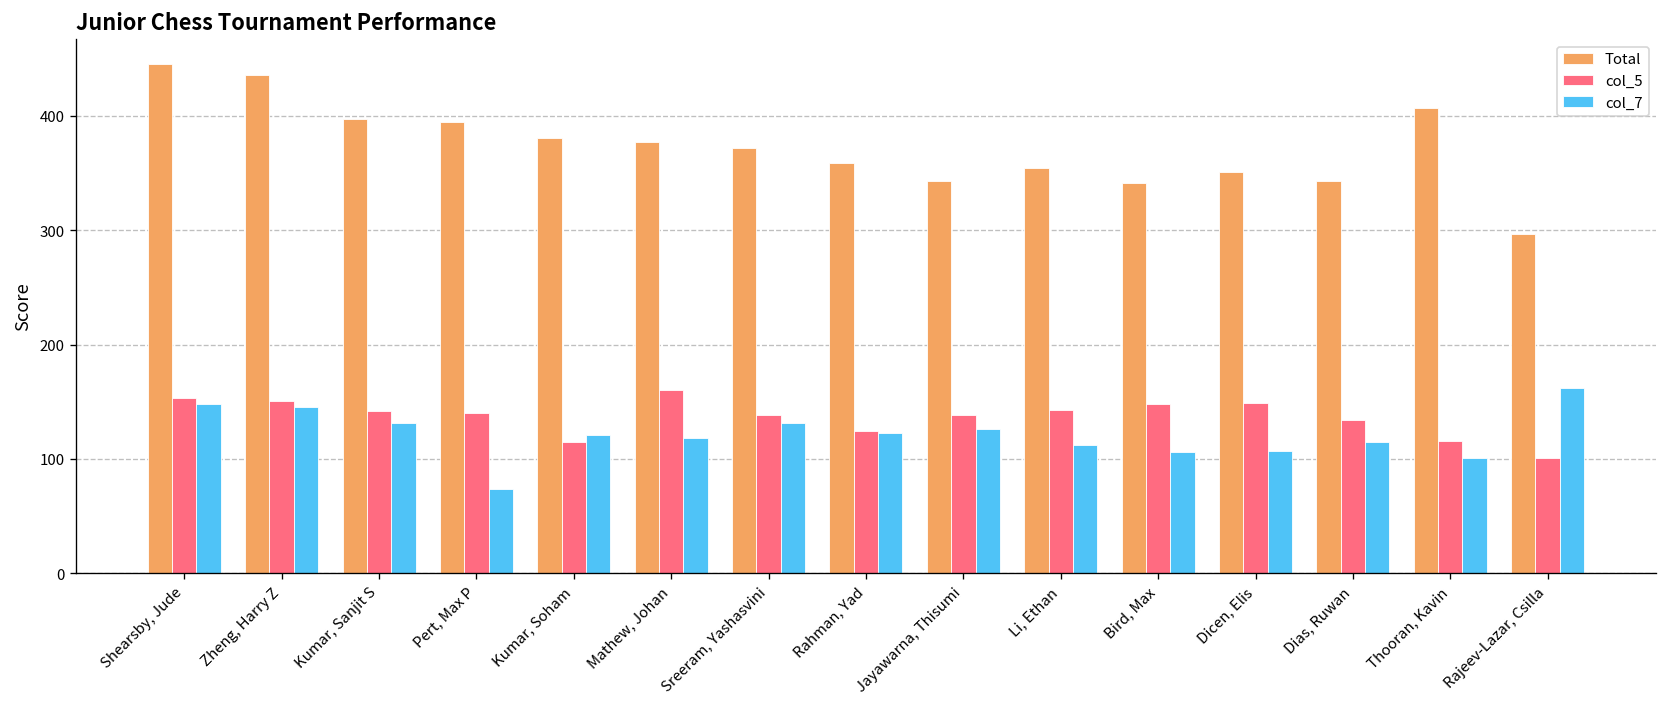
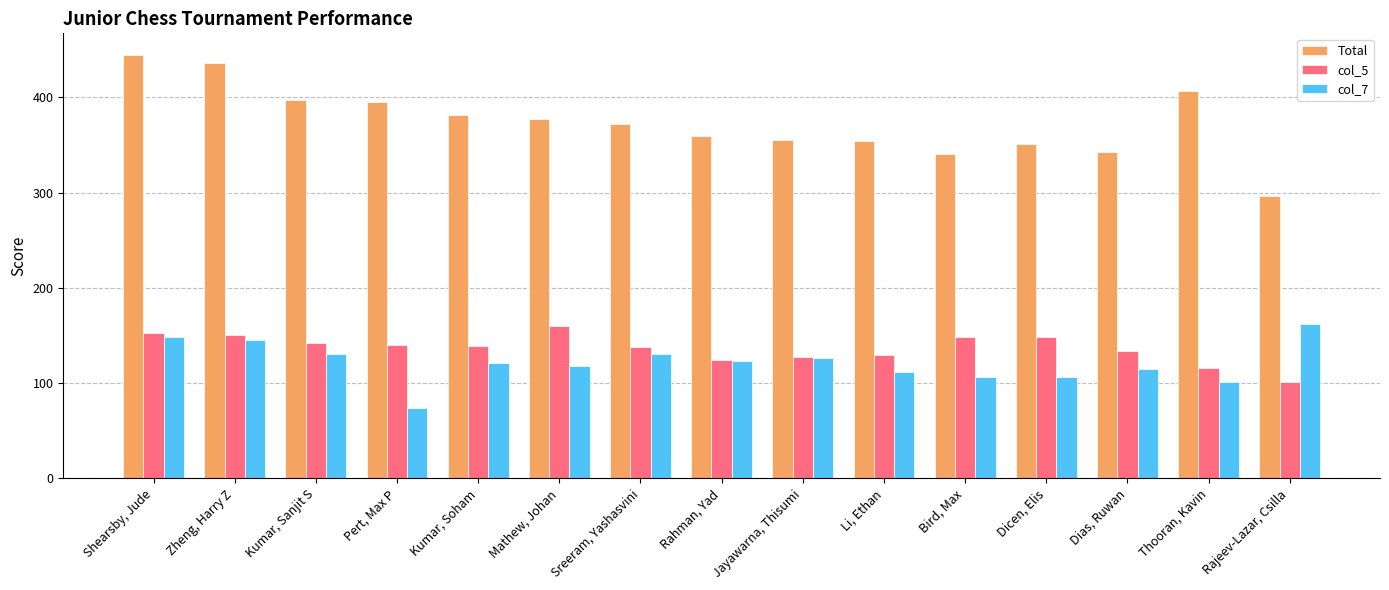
  {
    "Total": {
      "Shearsby, Jude": 450,
      "Zheng, Harry Z": 440,
      "Kumar, Sanjit S": 400,
      "Pert, Max P": 400,
      "Kumar, Soham": 380,
      "Mathew, Johan": 380,
      "Sreeram, Yashasvini": 370,
      "Rahman, Yad": 360,
-     "Jayawarna, Thisumi": 340,
+     "Jayawarna, Thisumi": 360,
      "Li, Ethan": 350,
      "Bird, Max": 340,
      "Dicen, Elis": 350,
      "Dias, Ruwan": 340,
      "Thooran, Kavin": 410,
      "Rajeev-Lazar, Csilla": 300
    },
    "col_5": {
      "Shearsby, Jude": 150,
      "Zheng, Harry Z": 150,
      "Kumar, Sanjit S": 140,
      "Pert, Max P": 140,
-     "Kumar, Soham": 120,
+     "Kumar, Soham": 140,
      "Mathew, Johan": 160,
      "Sreeram, Yashasvini": 140,
      "Rahman, Yad": 120,
-     "Jayawarna, Thisumi": 140,
-     "Li, Ethan": 140,
+     "Jayawarna, Thisumi": 130,
+     "Li, Ethan": 130,
      "Bird, Max": 150,
      "Dicen, Elis": 150,
      "Dias, Ruwan": 130,
      "Thooran, Kavin": 120,
      "Rajeev-Lazar, Csilla": 100
    },
    "col_7": {
      "Shearsby, Jude": 150,
      "Zheng, Harry Z": 150,
      "Kumar, Sanjit S": 130,
      "Pert, Max P": 70,
      "Kumar, Soham": 120,
      "Mathew, Johan": 120,
      "Sreeram, Yashasvini": 130,
      "Rahman, Yad": 120,
      "Jayawarna, Thisumi": 130,
      "Li, Ethan": 110,
      "Bird, Max": 110,
      "Dicen, Elis": 110,
      "Dias, Ruwan": 120,
      "Thooran, Kavin": 100,
      "Rajeev-Lazar, Csilla": 160
    }
  }
